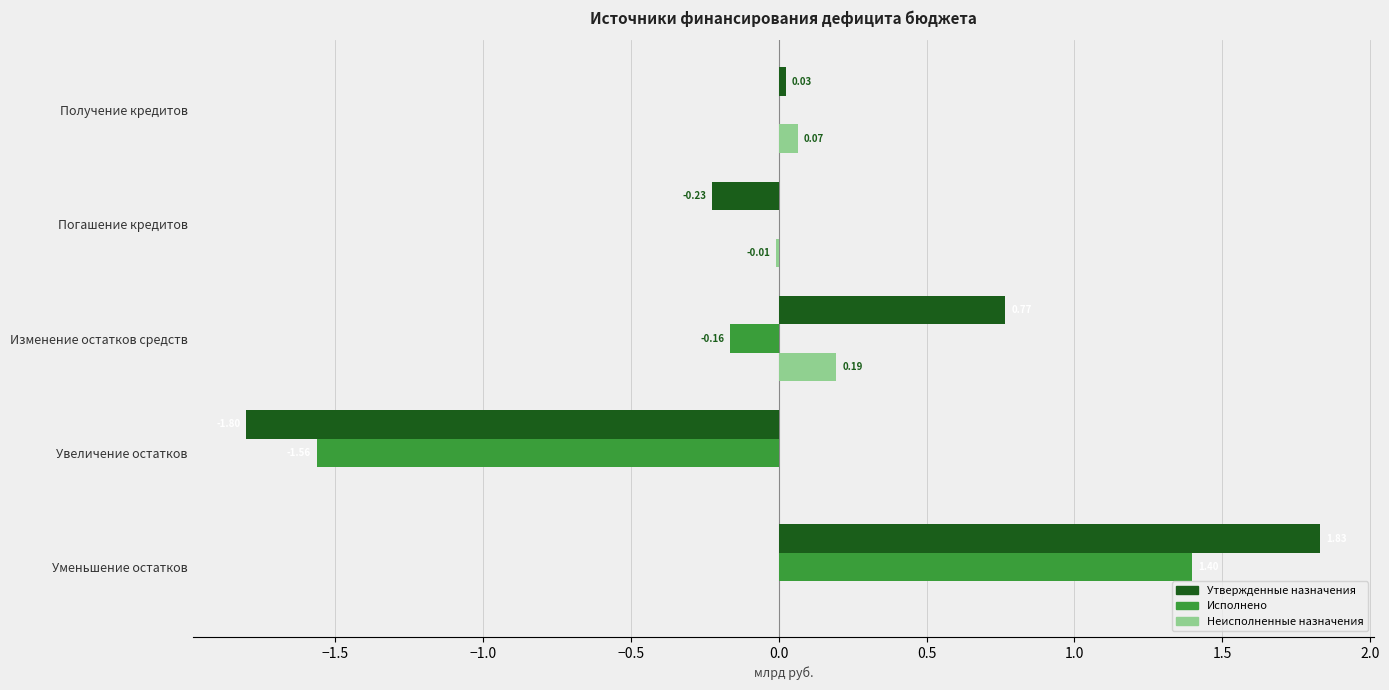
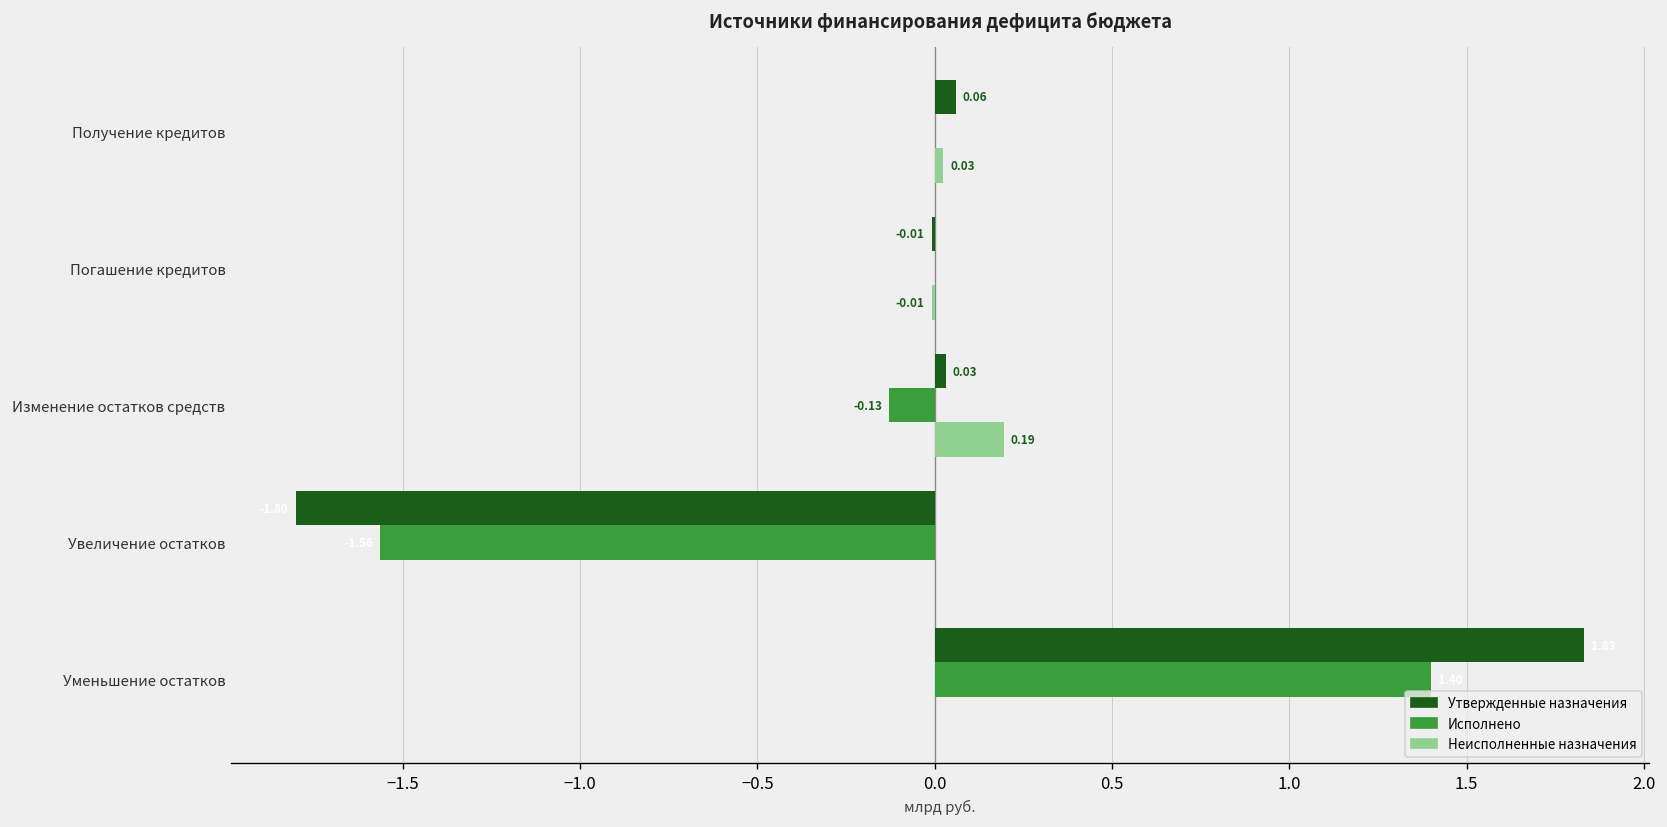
  {
    "Утвержденные назначения": {
-     "Получение кредитов": 0.03,
-     "Погашение кредитов": -0.23,
-     "Изменение остатков средств": 0.77
+     "Получение кредитов": 0.06,
+     "Погашение кредитов": -0.01,
+     "Изменение остатков средств": 0.03
    },
    "Исполнено": {
-     "Изменение остатков средств": -0.16
+     "Изменение остатков средств": -0.13
    },
    "Неисполненные назначения": {
-     "Получение кредитов": 0.07,
+     "Получение кредитов": 0.03,
      "Погашение кредитов": -0.01,
      "Изменение остатков средств": 0.19
    }
  }
